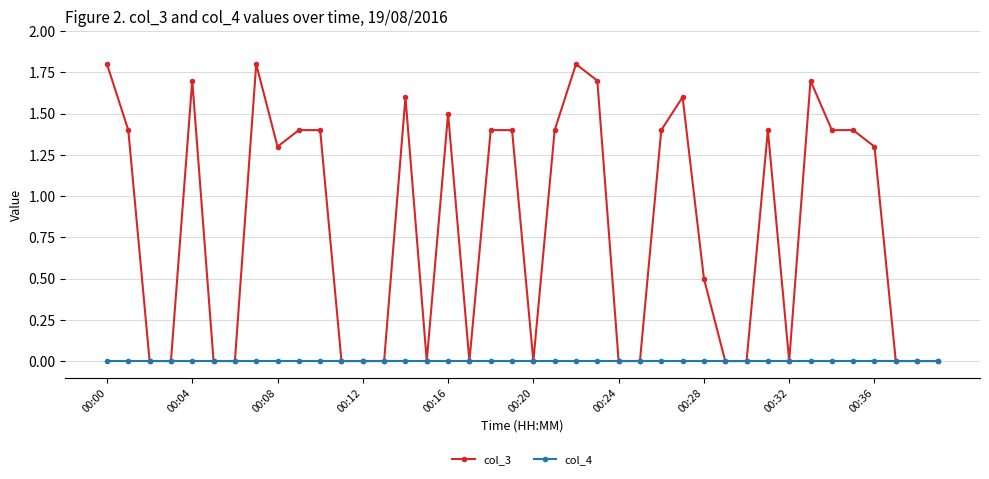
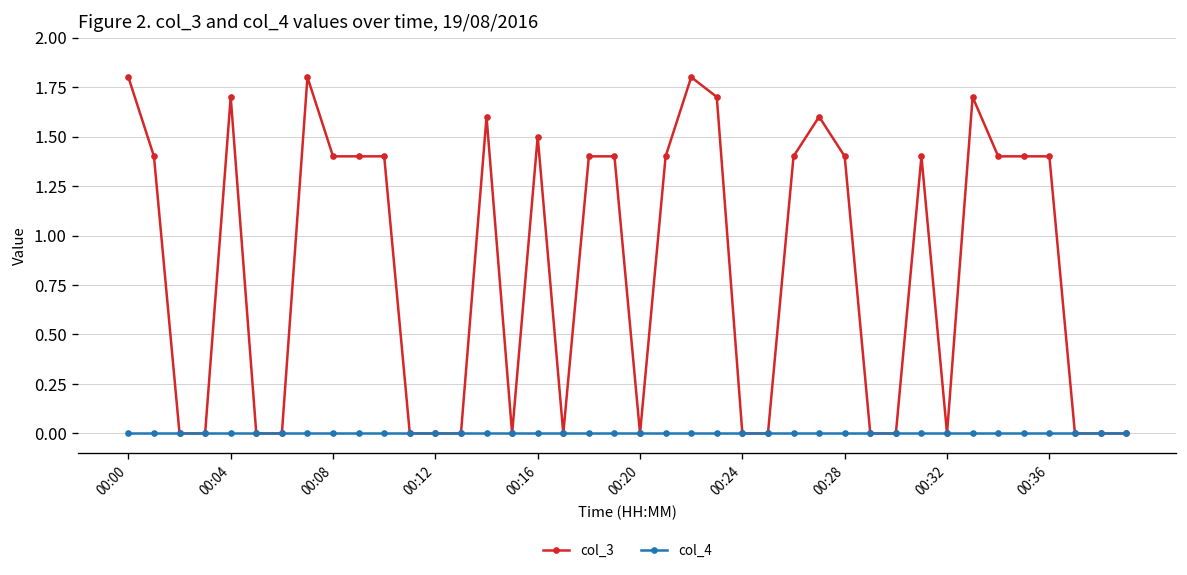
  {
    "col_3": {
      "00:00": 1.8,
      "00:04": 1.7,
-     "00:08": 1.3,
+     "00:08": 1.4,
      "00:16": 1.5,
-     "00:28": 0.5,
-     "00:36": 1.3
+     "00:28": 1.4,
+     "00:36": 1.4
    },
    "col_4": {
      "00:00": 0.0,
      "00:04": 0.0,
      "00:08": 0.0,
      "00:16": 0.0,
      "00:28": 0.0,
      "00:36": 0.0
    }
  }
